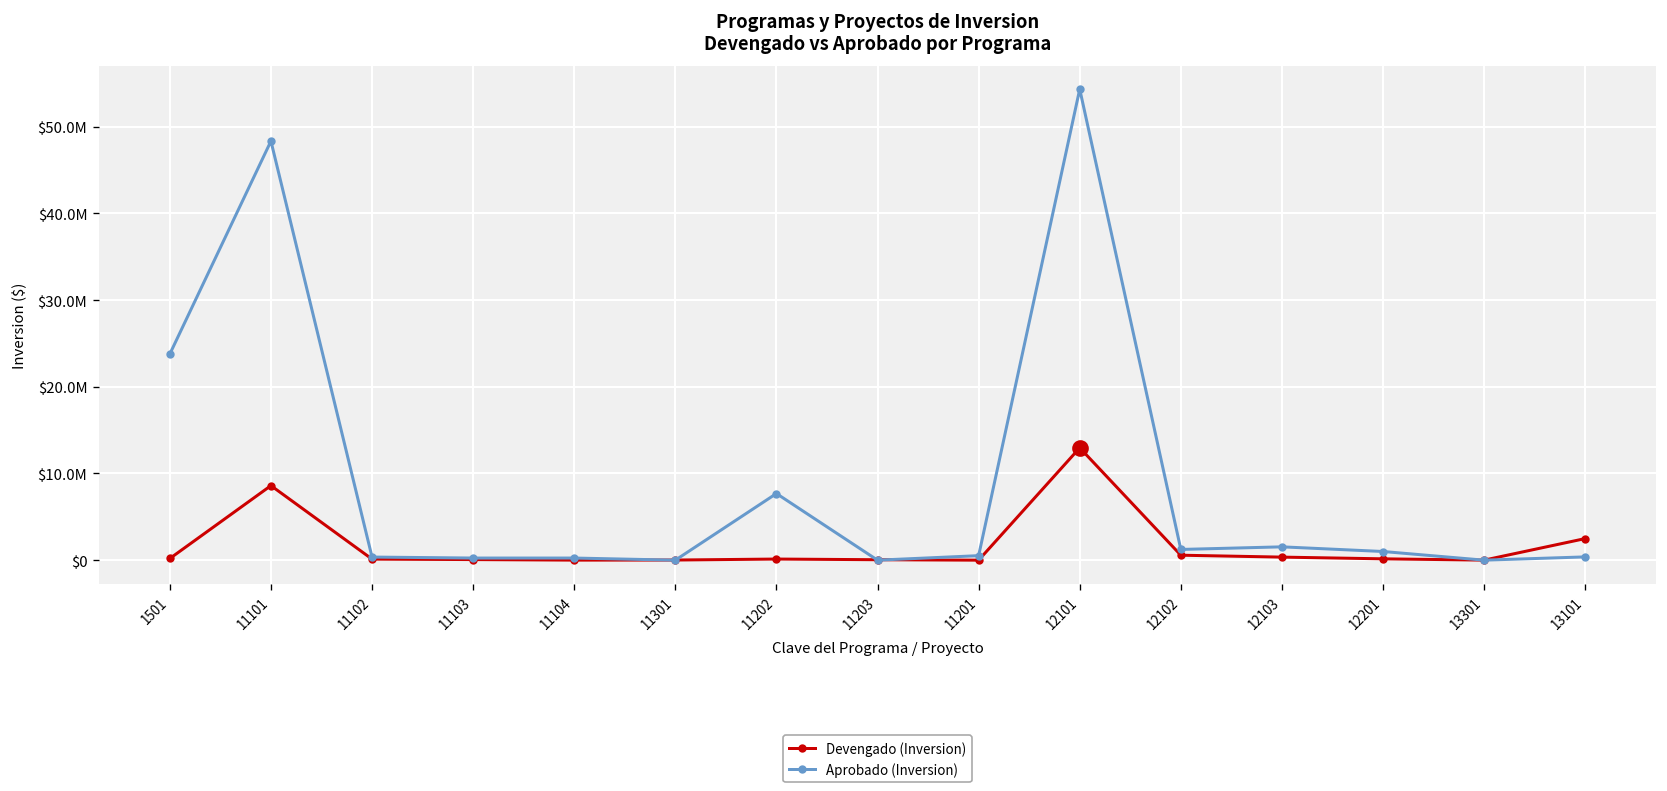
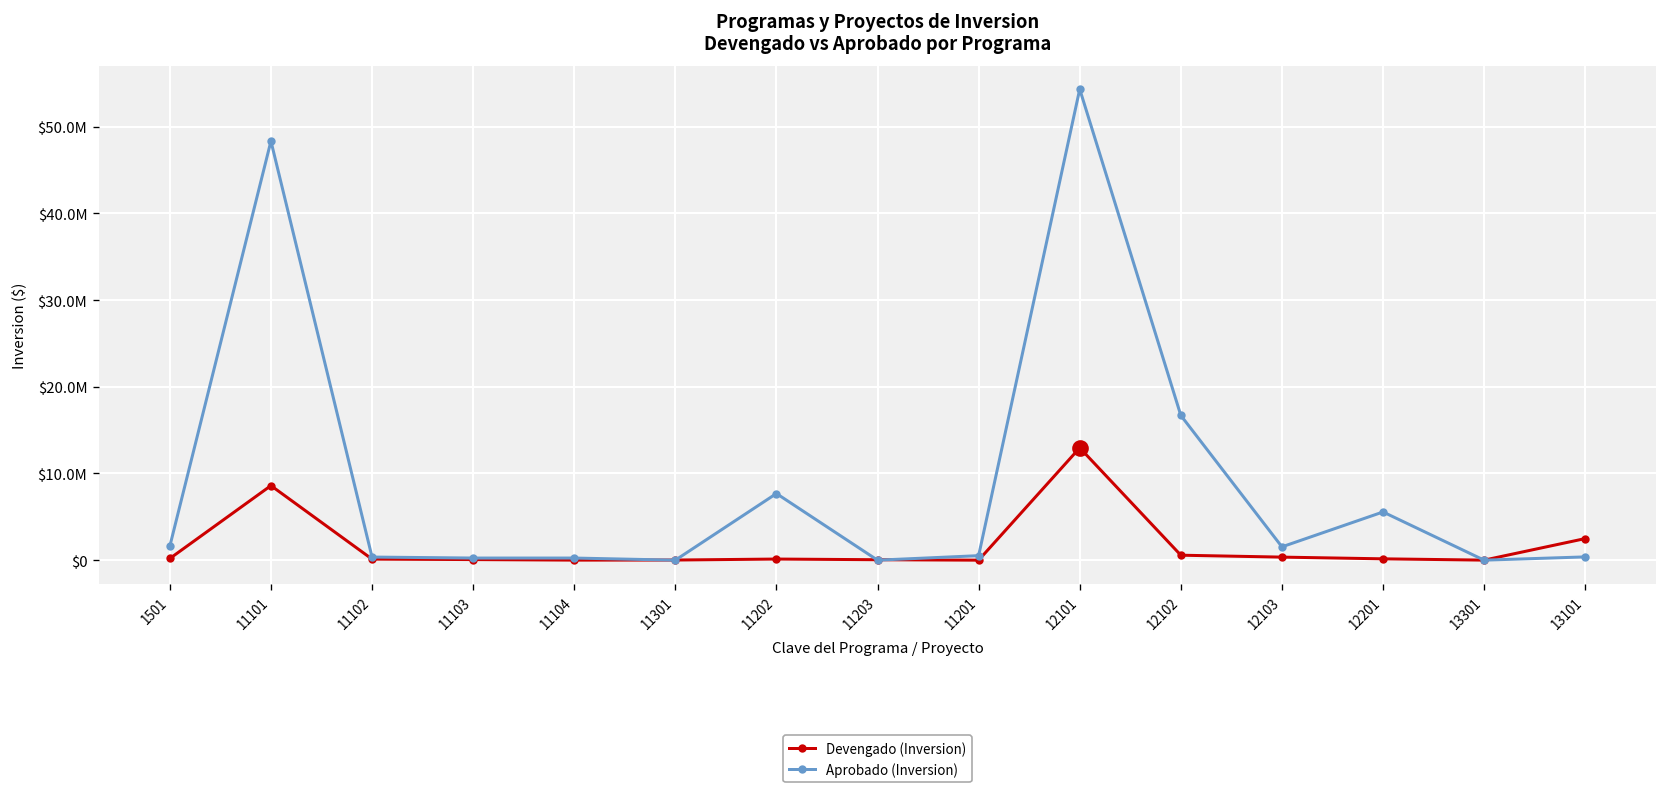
  {
    "Aprobado (Inversion)": {
-     "1501": "$24000000",
+     "1501": "$2000000",
      "11101": "$48000000",
      "11202": "$8000000",
      "11201": "$1000000",
      "12101": "$54000000",
-     "12102": "$1000000",
+     "12102": "$17000000",
      "12103": "$2000000",
-     "12201": "$1000000",
+     "12201": "$6000000",
      "13101": "$0"
    }
  }
